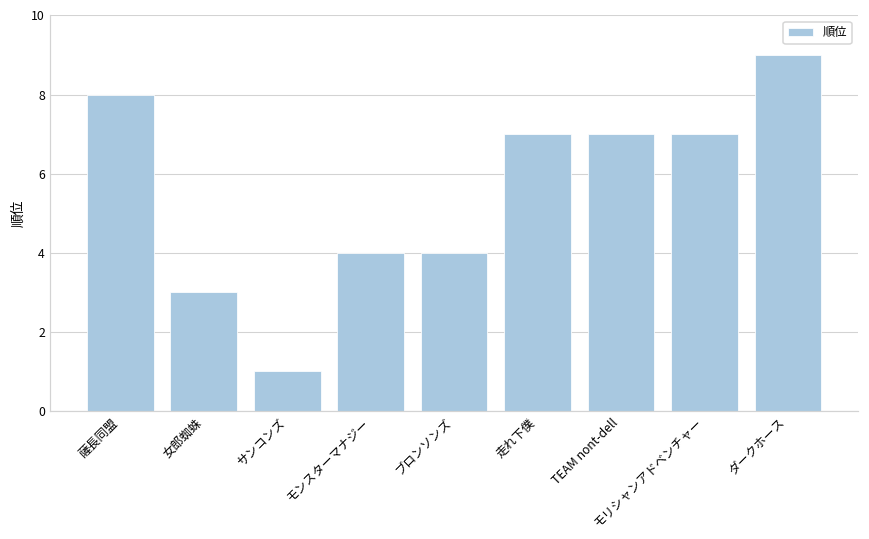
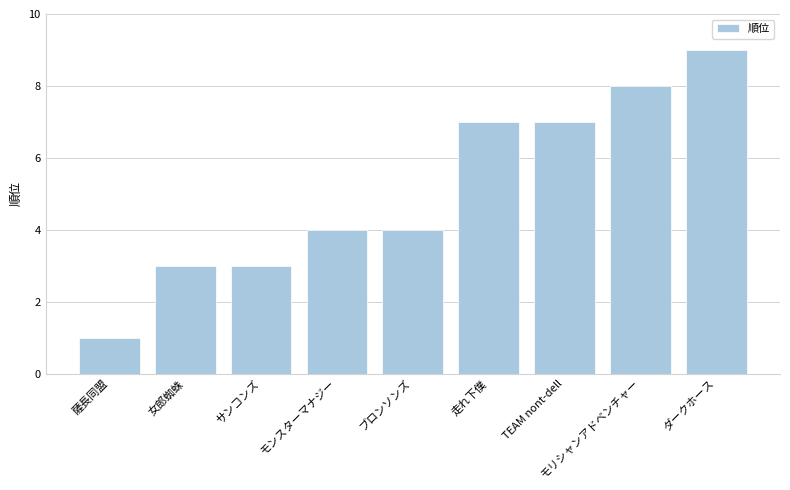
  {
-   "薩長同盟": 8,
+   "薩長同盟": 1,
    "女郎蜘蛛": 3,
-   "サンコンズ": 1,
+   "サンコンズ": 3,
    "モンスターマナジー": 4,
    "ブロンソンズ": 4,
    "走れ下僕": 7,
    "TEAM nont-dell": 7,
-   "モリシャンアドベンチャー": 7,
+   "モリシャンアドベンチャー": 8,
    "ダークホース": 9
  }
